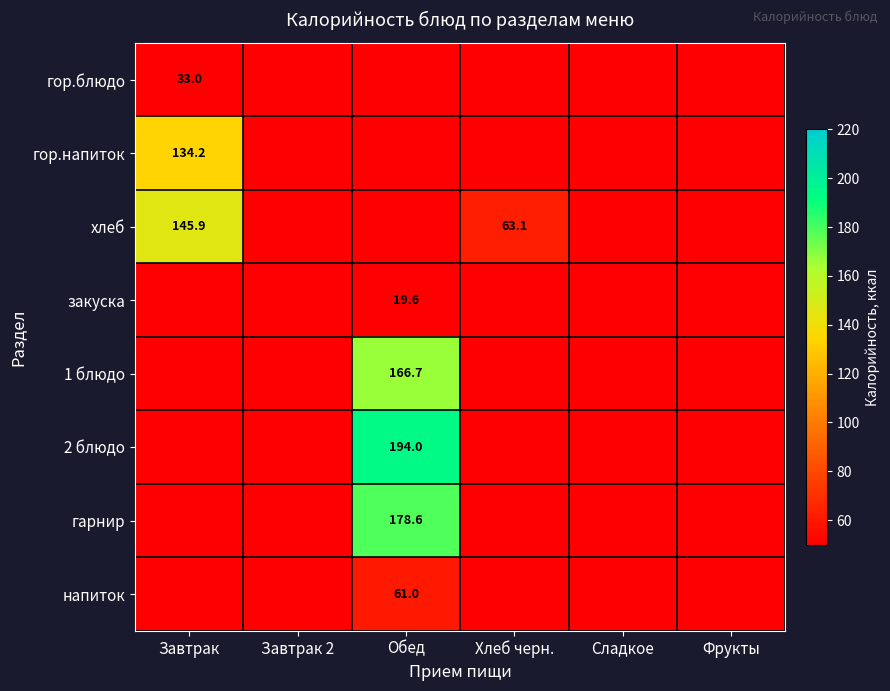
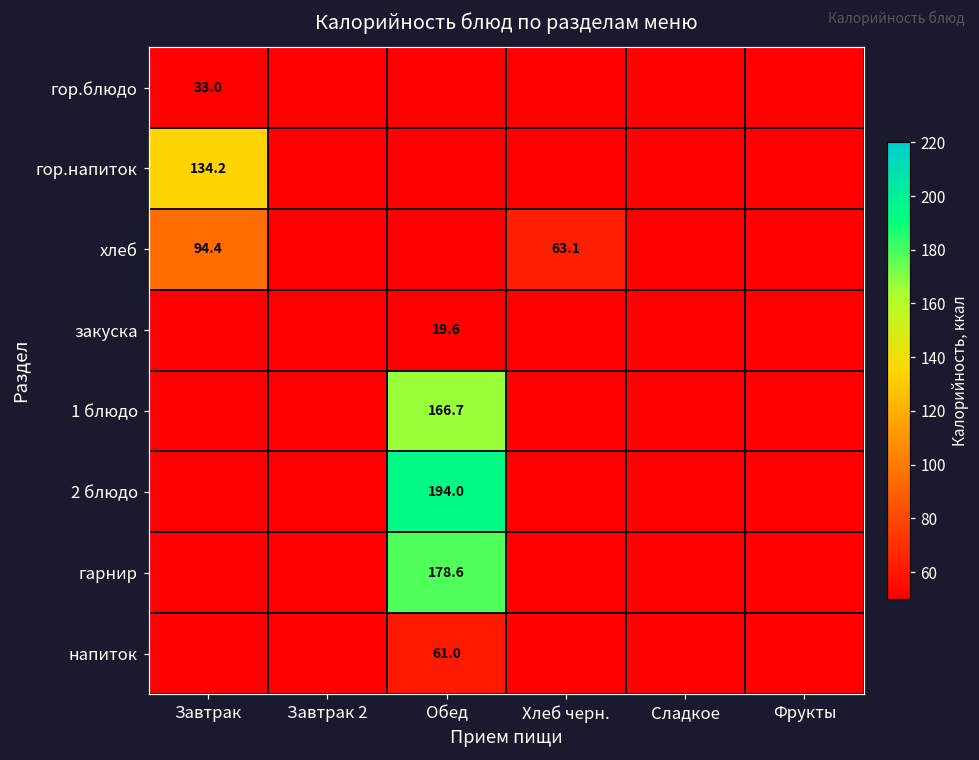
  {
    "гор.блюдо": {
      "Завтрак": 33.0
    },
    "гор.напиток": {
      "Завтрак": 134.2
    },
    "хлеб": {
-     "Завтрак": 145.9,
+     "Завтрак": 94.4,
      "Хлеб черн.": 63.1
    },
    "закуска": {
      "Обед": 19.6
    },
    "1 блюдо": {
      "Обед": 166.7
    },
    "2 блюдо": {
      "Обед": 194.0
    },
    "гарнир": {
      "Обед": 178.6
    },
    "напиток": {
      "Обед": 61.0
    }
  }
